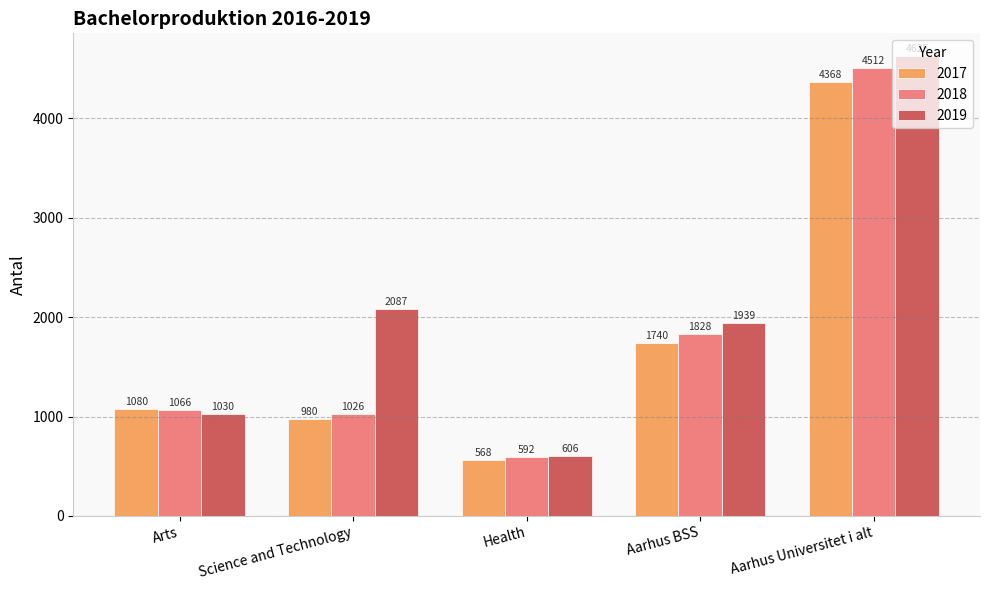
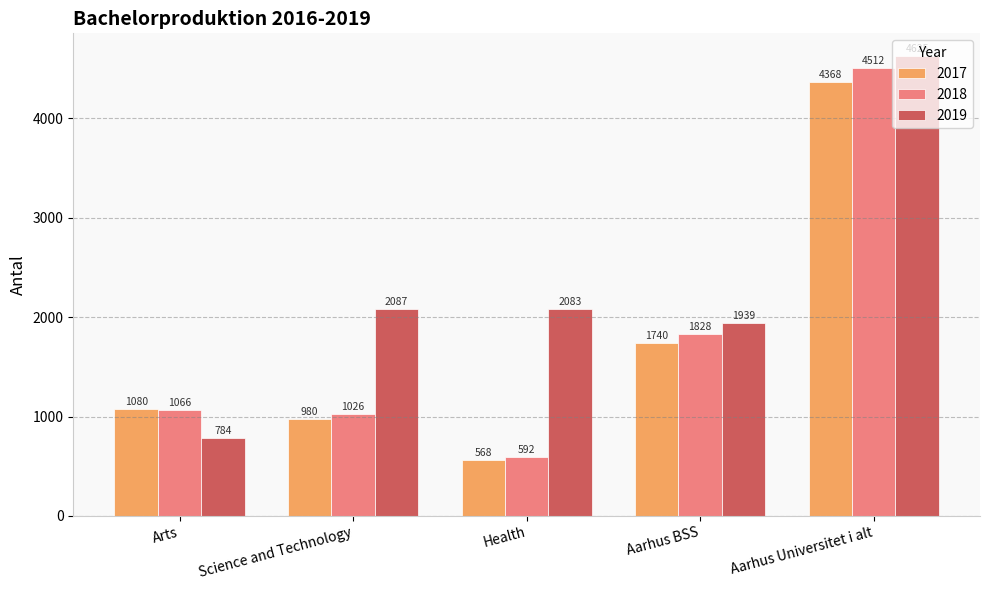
  {
    "2019": {
-     "Arts": 1030,
+     "Arts": 784,
      "Science and Technology": 2087,
-     "Health": 606,
+     "Health": 2083,
      "Aarhus BSS": 1939
    }
  }
